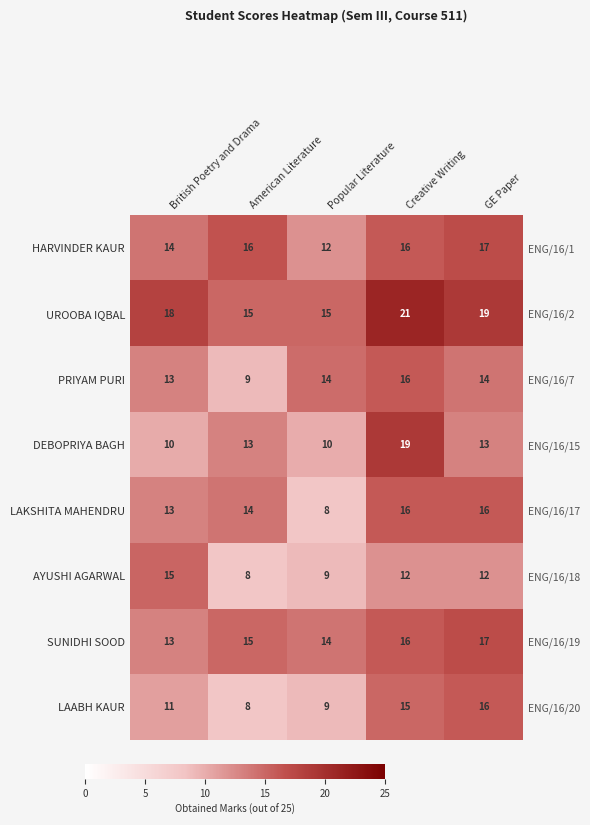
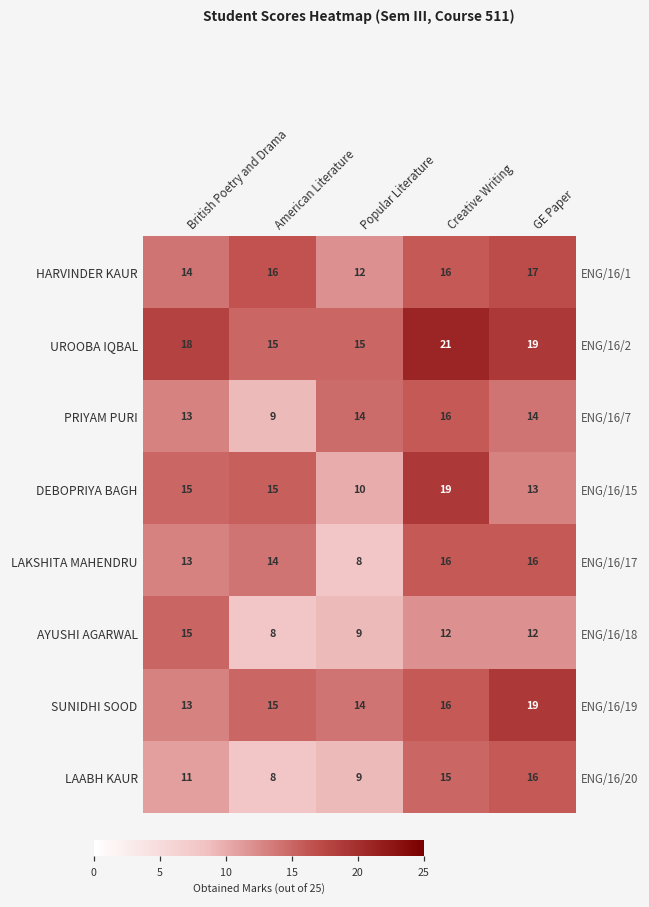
  {
    "HARVINDER KAUR": {
      "British Poetry and Drama": 14,
      "American Literature": 16,
      "Popular Literature": 12,
      "Creative Writing": 16,
      "GE Paper": 17
    },
    "UROOBA IQBAL": {
      "British Poetry and Drama": 18,
      "American Literature": 15,
      "Popular Literature": 15,
      "Creative Writing": 21,
      "GE Paper": 19
    },
    "PRIYAM PURI": {
      "British Poetry and Drama": 13,
      "American Literature": 9,
      "Popular Literature": 14,
      "Creative Writing": 16,
      "GE Paper": 14
    },
    "DEBOPRIYA BAGH": {
-     "British Poetry and Drama": 10,
-     "American Literature": 13,
+     "British Poetry and Drama": 15,
+     "American Literature": 15,
      "Popular Literature": 10,
      "Creative Writing": 19,
      "GE Paper": 13
    },
    "LAKSHITA MAHENDRU": {
      "British Poetry and Drama": 13,
      "American Literature": 14,
      "Popular Literature": 8,
      "Creative Writing": 16,
      "GE Paper": 16
    },
    "AYUSHI AGARWAL": {
      "British Poetry and Drama": 15,
      "American Literature": 8,
      "Popular Literature": 9,
      "Creative Writing": 12,
      "GE Paper": 12
    },
    "SUNIDHI SOOD": {
      "British Poetry and Drama": 13,
      "American Literature": 15,
      "Popular Literature": 14,
      "Creative Writing": 16,
-     "GE Paper": 17
+     "GE Paper": 19
    },
    "LAABH KAUR": {
      "British Poetry and Drama": 11,
      "American Literature": 8,
      "Popular Literature": 9,
      "Creative Writing": 15,
      "GE Paper": 16
    }
  }
